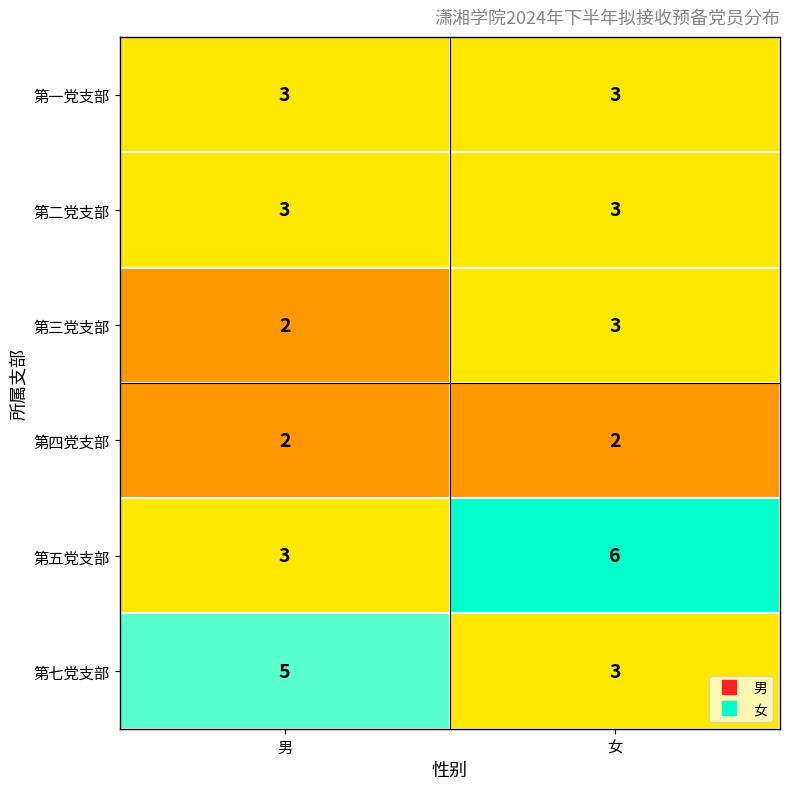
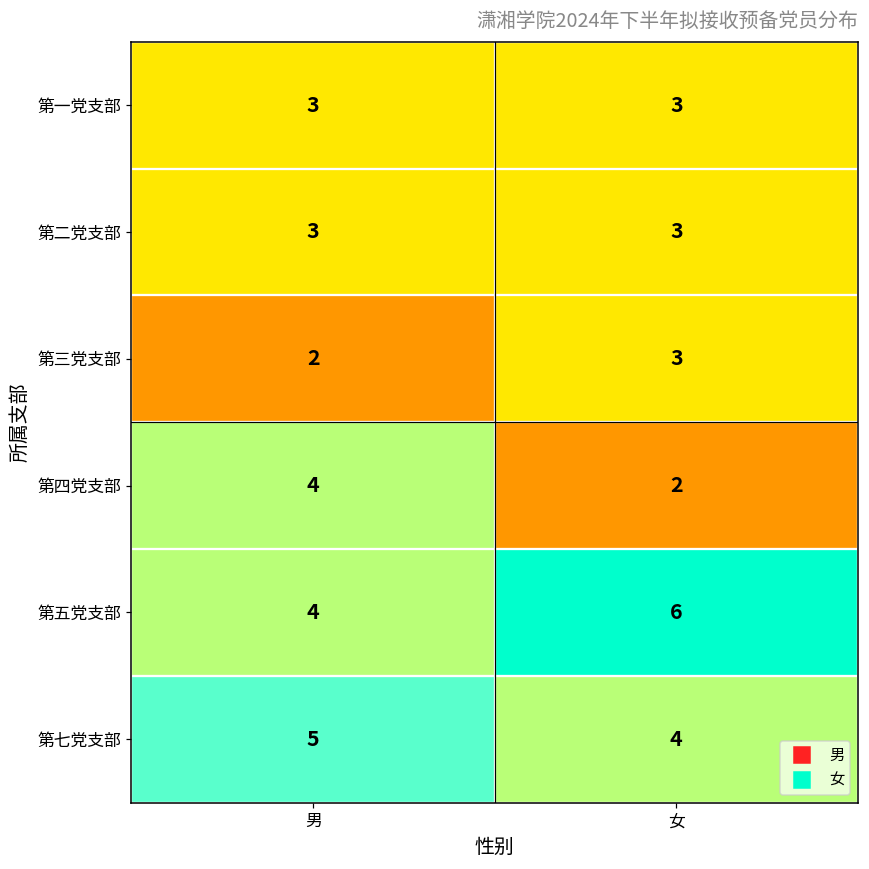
  {
    "第一党支部": {
      "男": 3,
      "女": 3
    },
    "第二党支部": {
      "男": 3,
      "女": 3
    },
    "第三党支部": {
      "男": 2,
      "女": 3
    },
    "第四党支部": {
-     "男": 2,
+     "男": 4,
      "女": 2
    },
    "第五党支部": {
-     "男": 3,
+     "男": 4,
      "女": 6
    },
    "第七党支部": {
      "男": 5,
-     "女": 3
+     "女": 4
    }
  }
